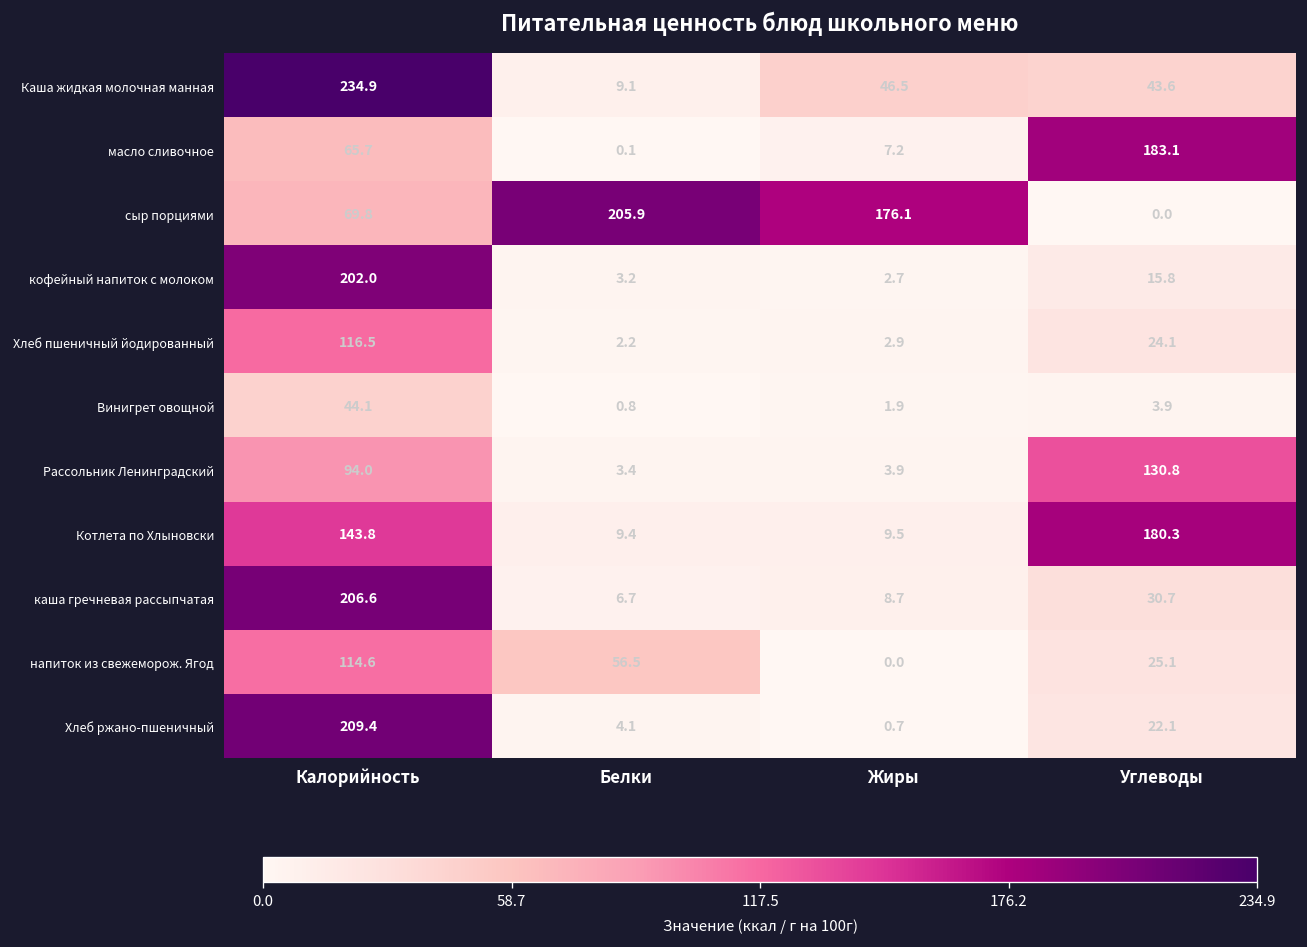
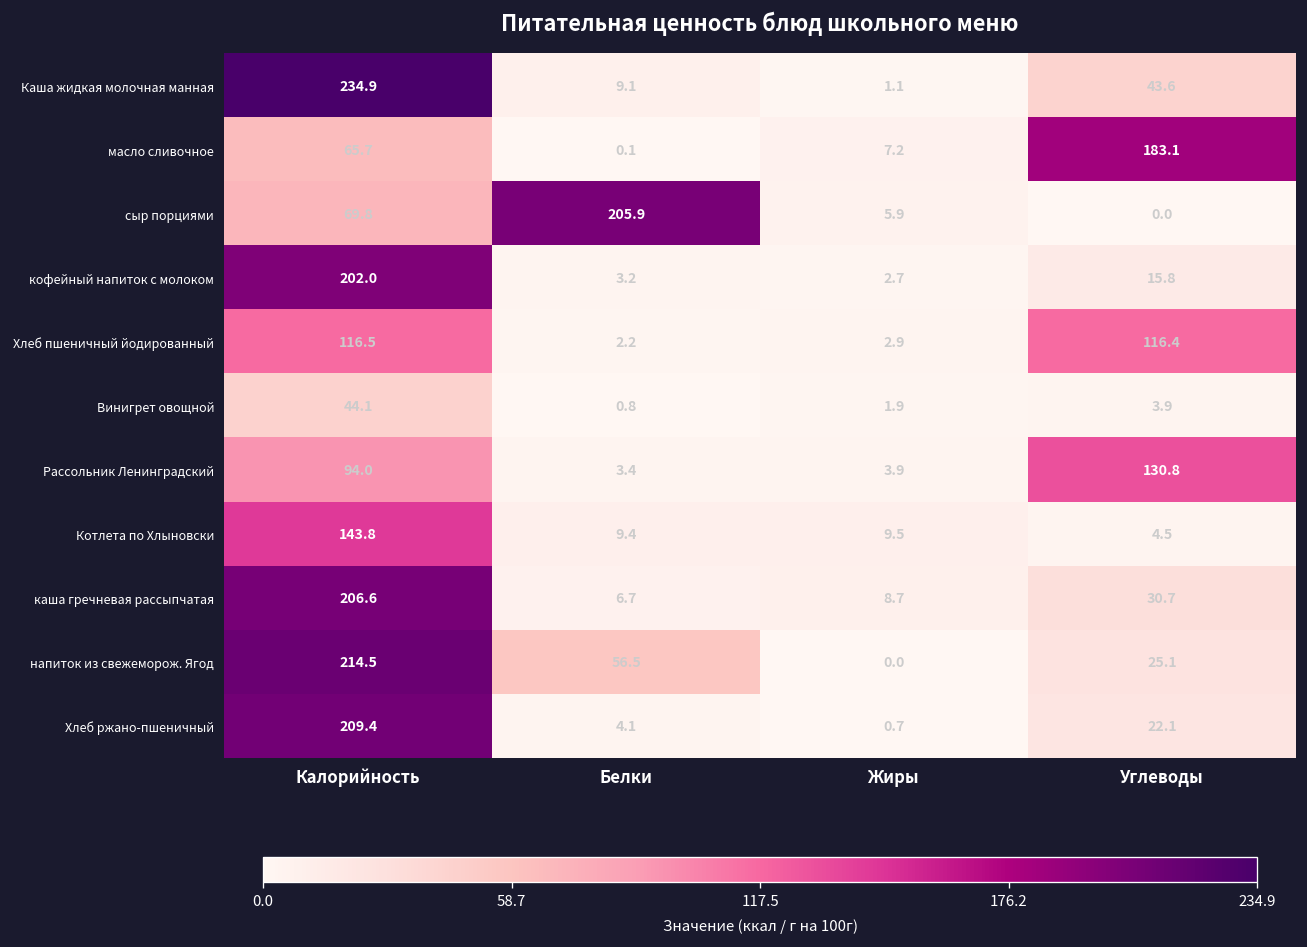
  {
    "Каша жидкая молочная манная": {
      "Калорийность": 234.9,
      "Белки": 9.1,
-     "Жиры": 46.5,
+     "Жиры": 1.1,
      "Углеводы": 43.6
    },
    "масло сливочное": {
      "Белки": 0.1,
      "Жиры": 7.2,
      "Углеводы": 183.1
    },
    "сыр порциями": {
      "Белки": 205.9,
-     "Жиры": 176.1,
+     "Жиры": 5.9,
      "Углеводы": 0.0
    },
    "кофейный напиток с молоком": {
      "Калорийность": 202.0,
      "Белки": 3.2,
      "Жиры": 2.7,
      "Углеводы": 15.8
    },
    "Хлеб пшеничный йодированный": {
      "Калорийность": 116.5,
      "Белки": 2.2,
      "Жиры": 2.9,
-     "Углеводы": 24.1
+     "Углеводы": 116.4
    },
    "Винигрет овощной": {
      "Калорийность": 44.1,
      "Белки": 0.8,
      "Жиры": 1.9,
      "Углеводы": 3.9
    },
    "Рассольник Ленинградский": {
      "Калорийность": 94.0,
      "Белки": 3.4,
      "Жиры": 3.9,
      "Углеводы": 130.8
    },
    "Котлета по Хлыновски": {
      "Калорийность": 143.8,
      "Белки": 9.4,
      "Жиры": 9.5,
-     "Углеводы": 180.3
+     "Углеводы": 4.5
    },
    "каша гречневая рассыпчатая": {
      "Калорийность": 206.6,
      "Белки": 6.7,
      "Жиры": 8.7,
      "Углеводы": 30.7
    },
    "напиток из свежеморож. Ягод": {
-     "Калорийность": 114.6,
+     "Калорийность": 214.5,
      "Белки": 56.5,
      "Жиры": 0.0,
      "Углеводы": 25.1
    },
    "Хлеб ржано-пшеничный": {
      "Калорийность": 209.4,
      "Белки": 4.1,
      "Жиры": 0.7,
      "Углеводы": 22.1
    }
  }
